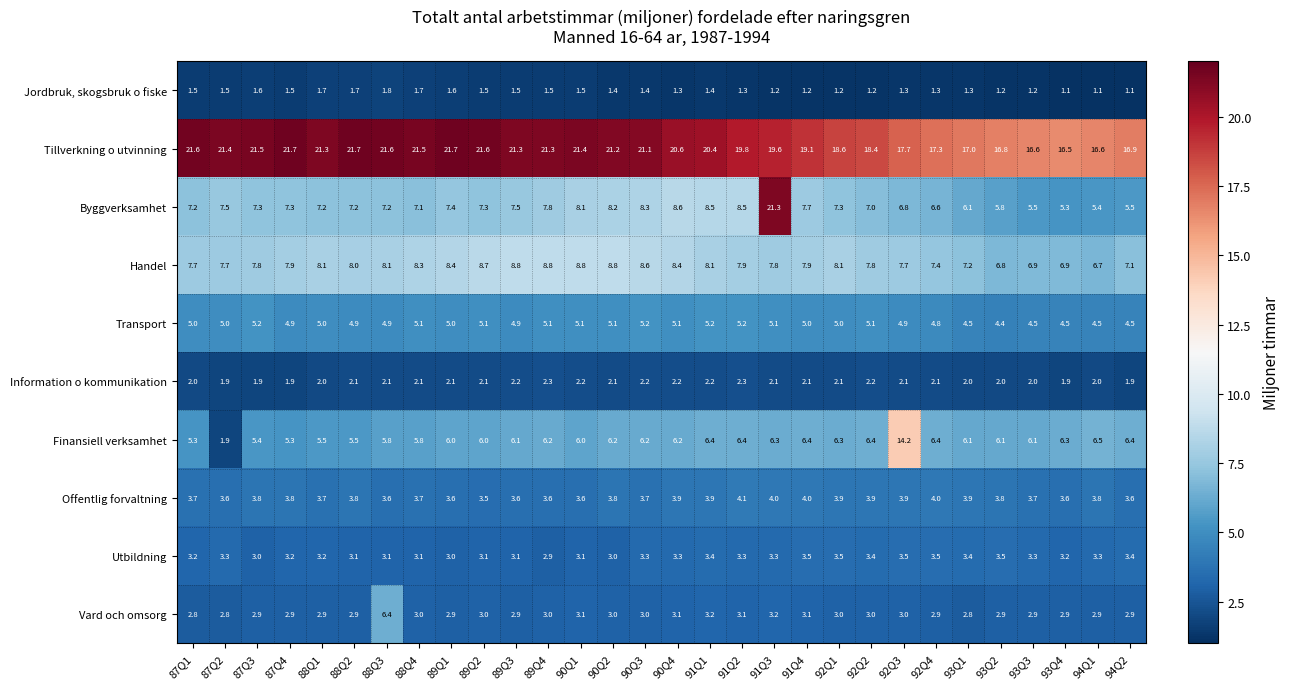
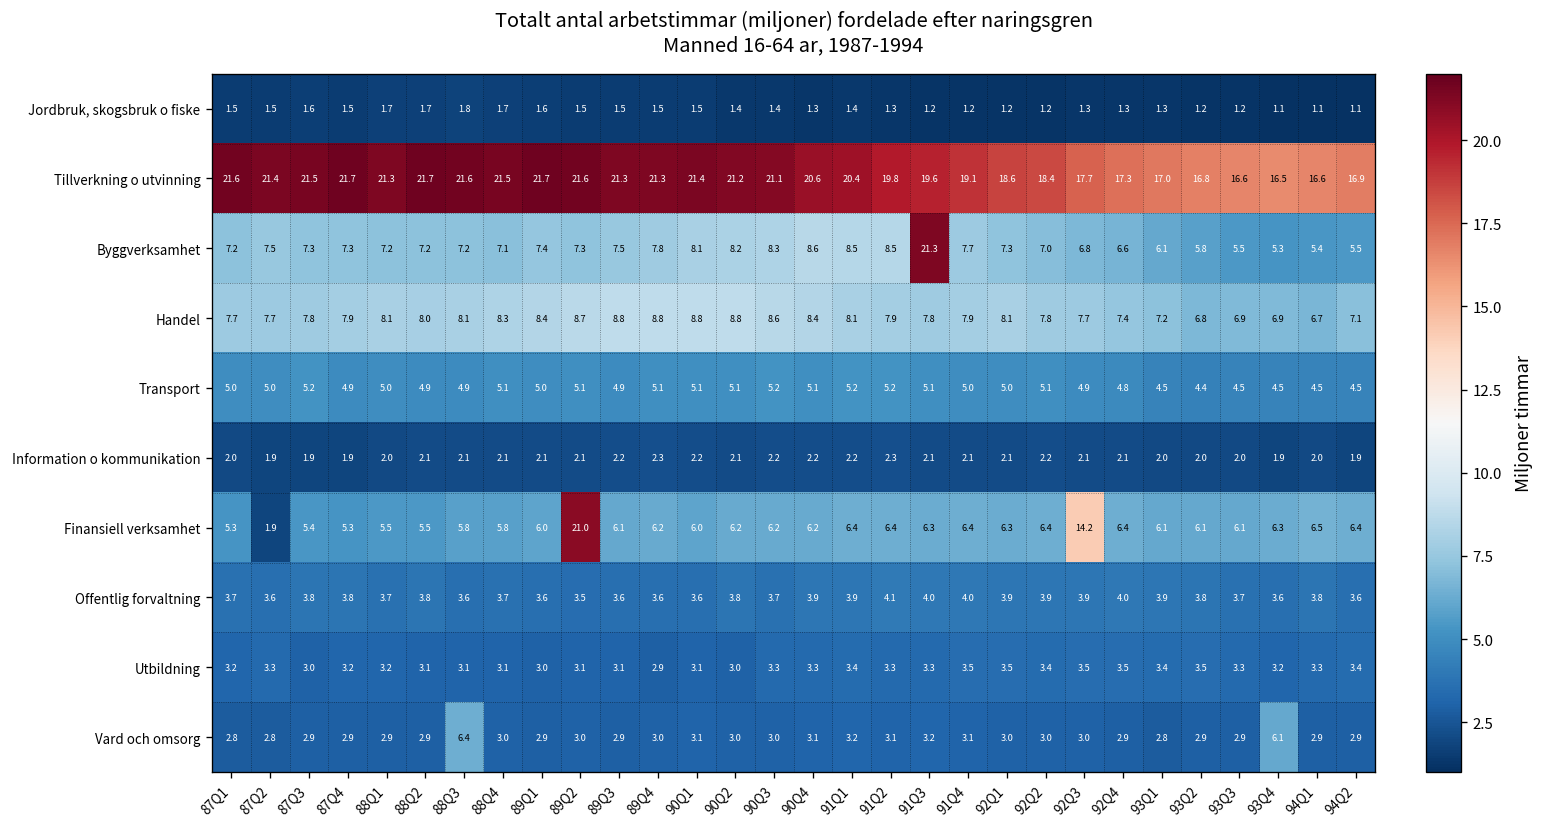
  {
    "Finansiell verksamhet": {
      "87Q1": 5.3,
      "87Q2": 1.9,
      "87Q3": 5.4,
      "87Q4": 5.3,
      "88Q1": 5.5,
      "88Q2": 5.5,
      "88Q3": 5.8,
      "88Q4": 5.8,
      "89Q1": 6.0,
-     "89Q2": 6.0,
+     "89Q2": 21.0,
      "89Q3": 6.1,
      "89Q4": 6.2,
      "90Q1": 6.0,
      "90Q2": 6.2,
      "90Q3": 6.2,
      "90Q4": 6.2,
      "91Q1": 6.4,
      "91Q2": 6.4,
      "91Q3": 6.3,
      "91Q4": 6.4,
      "92Q1": 6.3,
      "92Q2": 6.4,
      "92Q3": 14.2,
      "92Q4": 6.4,
      "93Q1": 6.1,
      "93Q2": 6.1,
      "93Q3": 6.1,
      "93Q4": 6.3,
      "94Q1": 6.5,
      "94Q2": 6.4
    },
    "Vard och omsorg": {
      "87Q1": 2.8,
      "87Q2": 2.8,
      "87Q3": 2.9,
      "87Q4": 2.9,
      "88Q1": 2.9,
      "88Q2": 2.9,
      "88Q3": 6.4,
      "88Q4": 3.0,
      "89Q1": 2.9,
      "89Q2": 3.0,
      "89Q3": 2.9,
      "89Q4": 3.0,
      "90Q1": 3.1,
      "90Q2": 3.0,
      "90Q3": 3.0,
      "90Q4": 3.1,
      "91Q1": 3.2,
      "91Q2": 3.1,
      "91Q3": 3.2,
      "91Q4": 3.1,
      "92Q1": 3.0,
      "92Q2": 3.0,
      "92Q3": 3.0,
      "92Q4": 2.9,
      "93Q1": 2.8,
      "93Q2": 2.9,
      "93Q3": 2.9,
-     "93Q4": 2.9,
+     "93Q4": 6.1,
      "94Q1": 2.9,
      "94Q2": 2.9
    }
  }
